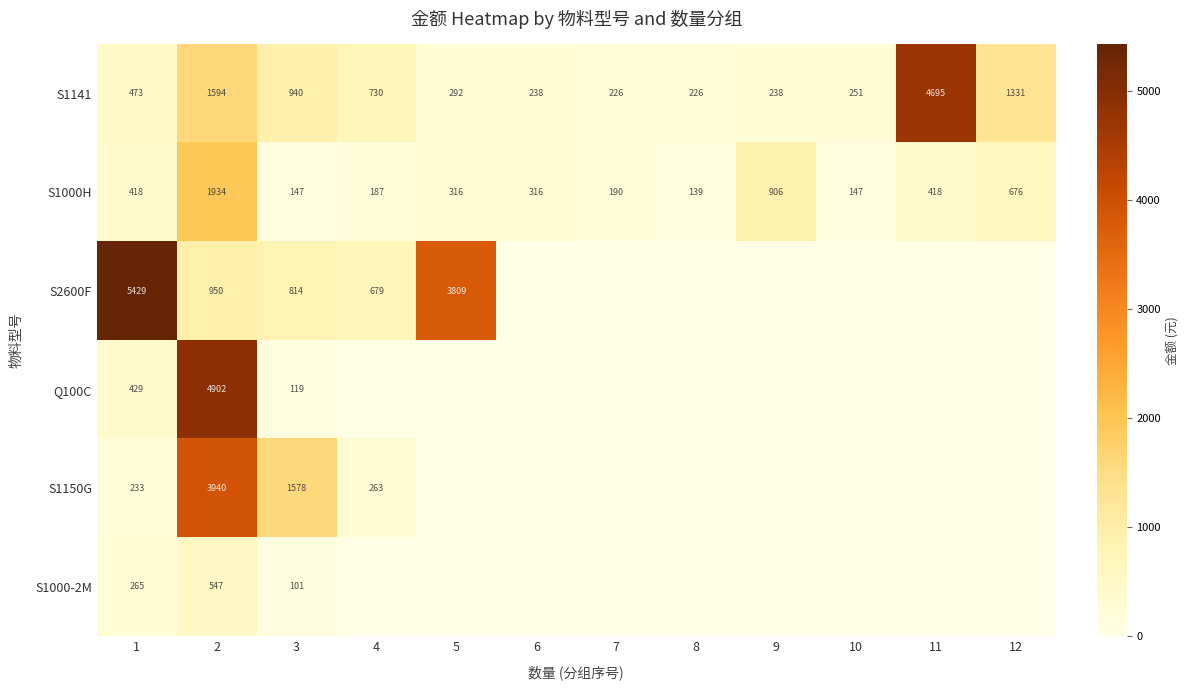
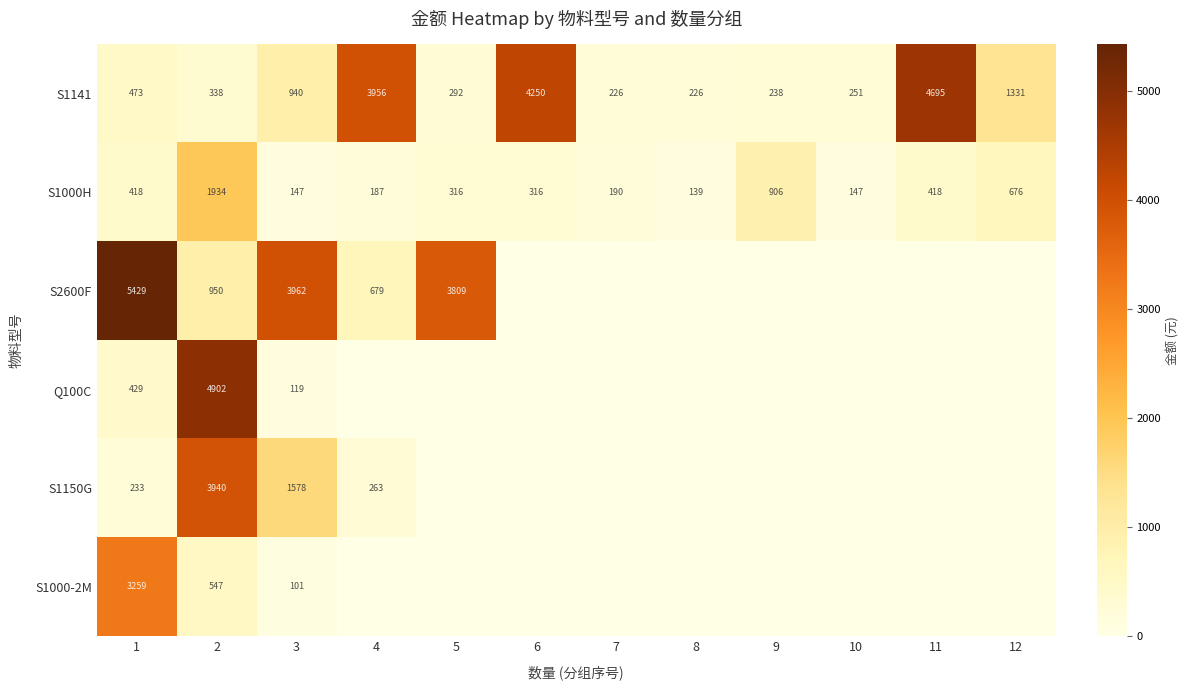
  {
    "S1141": {
      "1": 473,
-     "2": 1594,
+     "2": 338,
      "3": 940,
-     "4": 730,
+     "4": 3956,
      "5": 292,
-     "6": 238,
+     "6": 4250,
      "7": 226,
      "8": 226,
      "9": 238,
      "10": 251,
      "11": 4695,
      "12": 1331
    },
    "S1000H": {
      "1": 418,
      "2": 1934,
      "3": 147,
      "4": 187,
      "5": 316,
      "6": 316,
      "7": 190,
      "8": 139,
      "9": 906,
      "10": 147,
      "11": 418,
      "12": 676
    },
    "S2600F": {
      "1": 5429,
      "2": 950,
-     "3": 814,
+     "3": 3962,
      "4": 679,
      "5": 3809
    },
    "Q100C": {
      "1": 429,
      "2": 4902,
      "3": 119
    },
    "S1150G": {
      "1": 233,
      "2": 3940,
      "3": 1578,
      "4": 263
    },
    "S1000-2M": {
-     "1": 265,
+     "1": 3259,
      "2": 547,
      "3": 101
    }
  }
